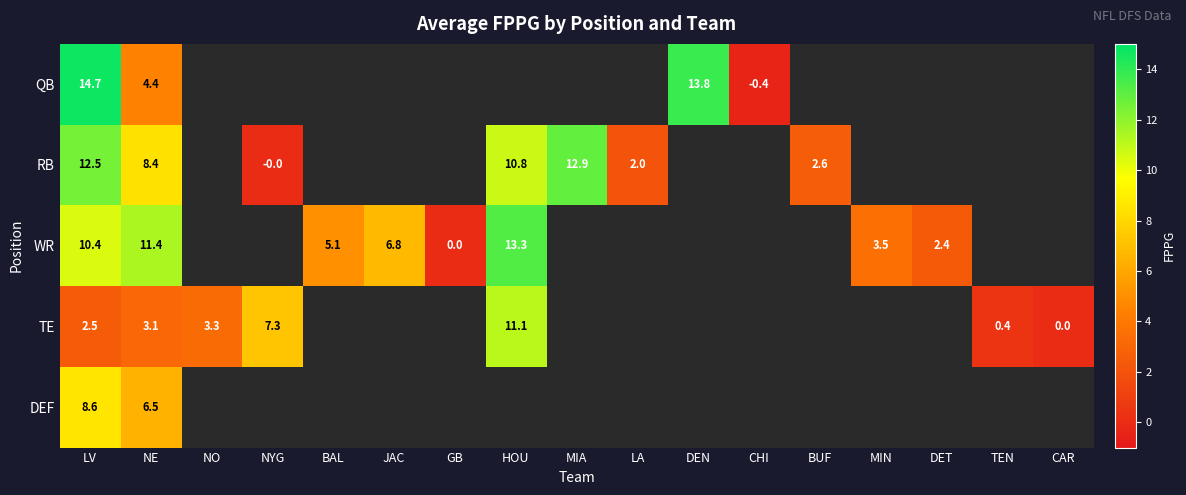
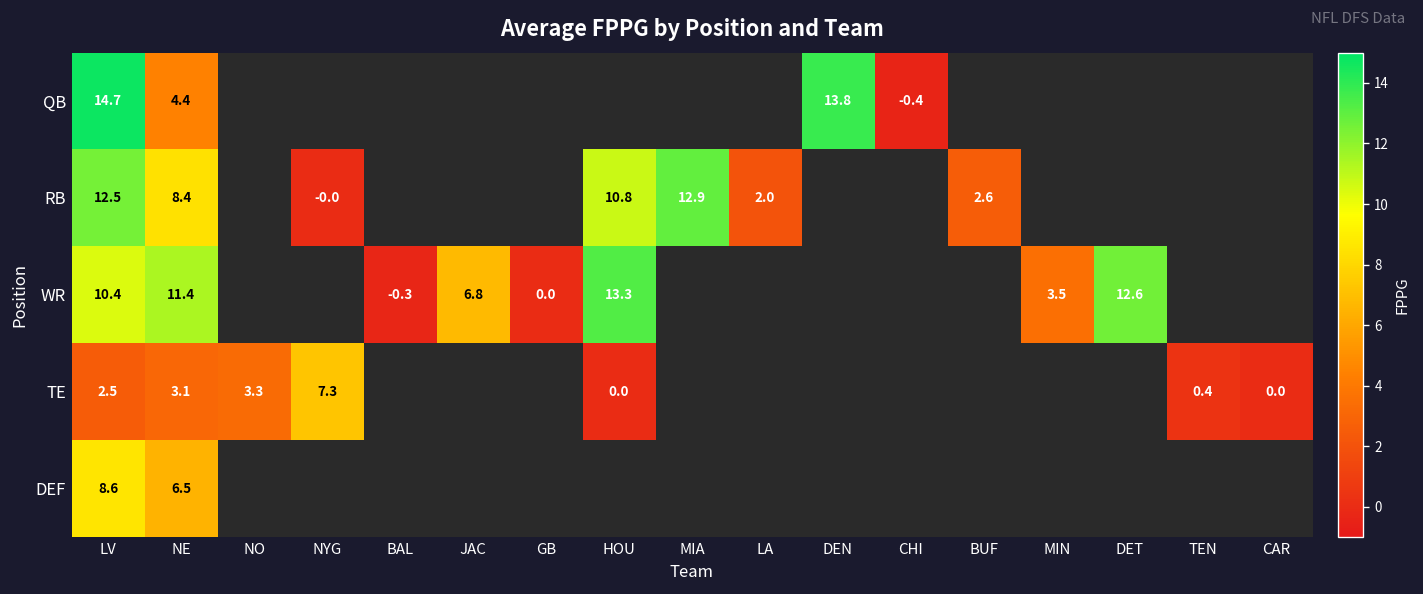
  {
    "QB": {
      "LV": 14.7,
      "NE": 4.4,
      "DEN": 13.8,
      "CHI": -0.4
    },
    "RB": {
      "LV": 12.5,
      "NE": 8.4,
      "NYG": -0.0,
      "HOU": 10.8,
      "MIA": 12.9,
      "LA": 2.0,
      "BUF": 2.6
    },
    "WR": {
      "LV": 10.4,
      "NE": 11.4,
-     "BAL": 5.1,
+     "BAL": -0.3,
      "JAC": 6.8,
      "GB": 0.0,
      "HOU": 13.3,
      "MIN": 3.5,
-     "DET": 2.4
+     "DET": 12.6
    },
    "TE": {
      "LV": 2.5,
      "NE": 3.1,
      "NO": 3.3,
      "NYG": 7.3,
-     "HOU": 11.1,
+     "HOU": 0.0,
      "TEN": 0.4,
      "CAR": 0.0
    },
    "DEF": {
      "LV": 8.6,
      "NE": 6.5
    }
  }
